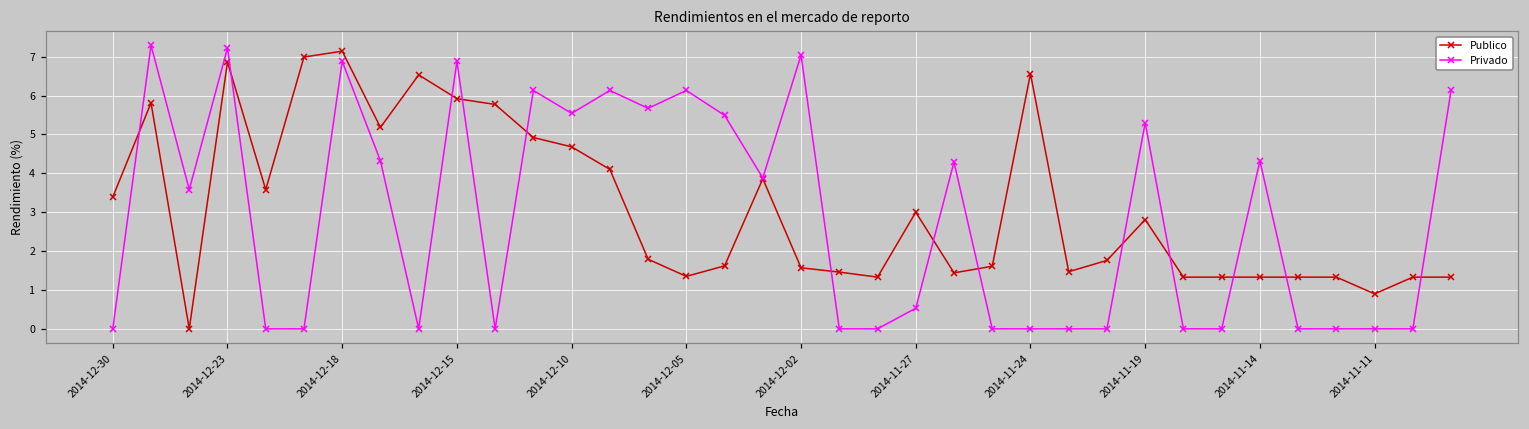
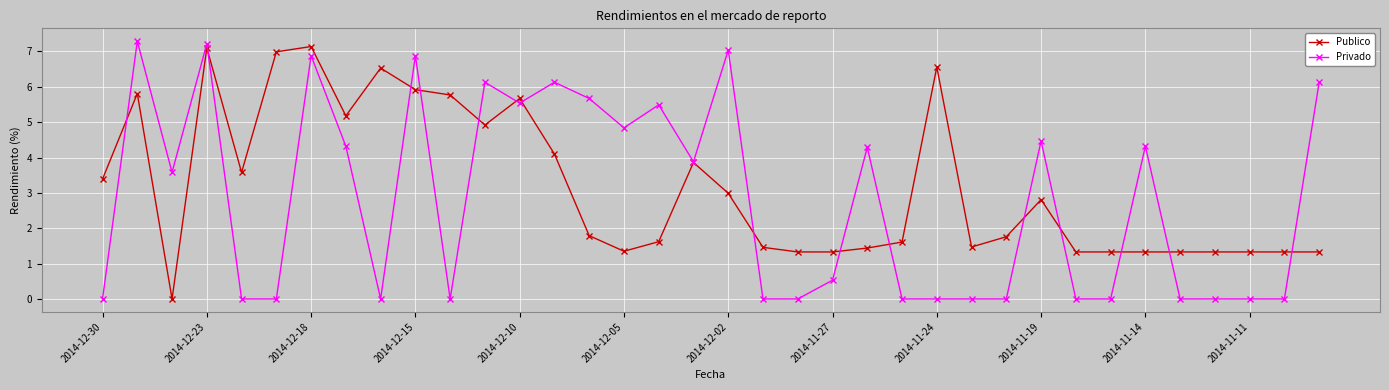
  {
    "Publico": {
      "2014-12-30": 3.4,
-     "2014-12-23": 6.9,
+     "2014-12-23": 7.1,
      "2014-12-18": 7.1,
      "2014-12-15": 5.9,
-     "2014-12-10": 4.7,
+     "2014-12-10": 5.7,
      "2014-12-05": 1.4,
-     "2014-12-02": 1.6,
-     "2014-11-27": 3.0,
+     "2014-12-02": 3.0,
+     "2014-11-27": 1.3,
      "2014-11-24": 6.6,
      "2014-11-19": 2.8,
      "2014-11-14": 1.3,
-     "2014-11-11": 0.9
+     "2014-11-11": 1.3
    },
    "Privado": {
      "2014-12-30": 0.0,
      "2014-12-23": 7.2,
      "2014-12-18": 6.9,
      "2014-12-15": 6.9,
      "2014-12-10": 5.5,
-     "2014-12-05": 6.1,
+     "2014-12-05": 4.8,
      "2014-12-02": 7.0,
      "2014-11-27": 0.5,
      "2014-11-24": 0.0,
-     "2014-11-19": 5.3,
+     "2014-11-19": 4.5,
      "2014-11-14": 4.3,
      "2014-11-11": 0.0
    }
  }
